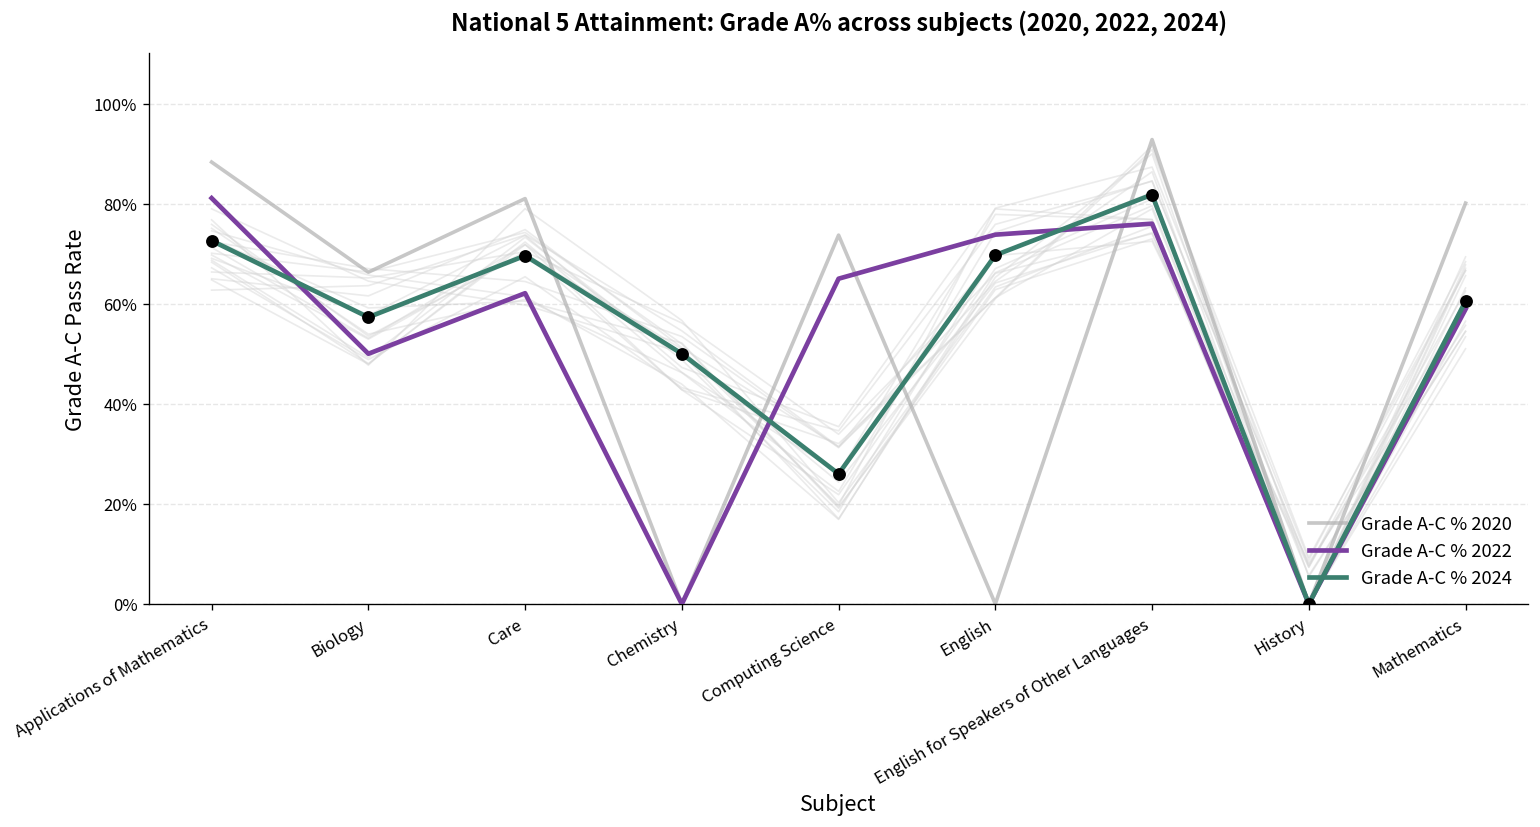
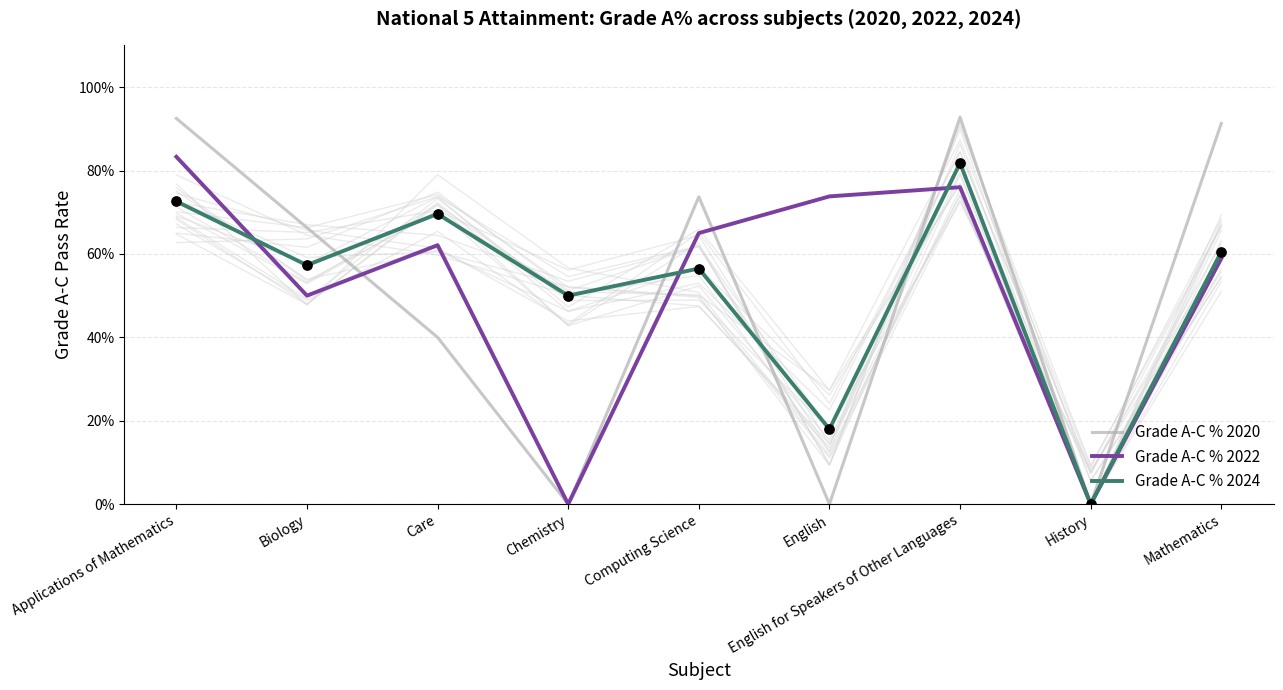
  {
    "Grade A-C % 2020": {
-     "Applications of Mathematics": "88%",
-     "Care": "81%",
+     "Applications of Mathematics": "93%",
+     "Care": "40%",
      "Computing Science": "74%",
      "English": "0%",
      "English for Speakers of Other Languages": "93%",
-     "Mathematics": "80%"
+     "Mathematics": "91%"
    },
    "Grade A-C % 2022": {
-     "Applications of Mathematics": "81%",
+     "Applications of Mathematics": "83%",
      "Biology": "50%",
      "Care": "62%"
    },
    "Grade A-C % 2024": {
-     "Computing Science": "26%",
-     "English": "70%"
+     "Computing Science": "56%",
+     "English": "18%"
    }
  }
